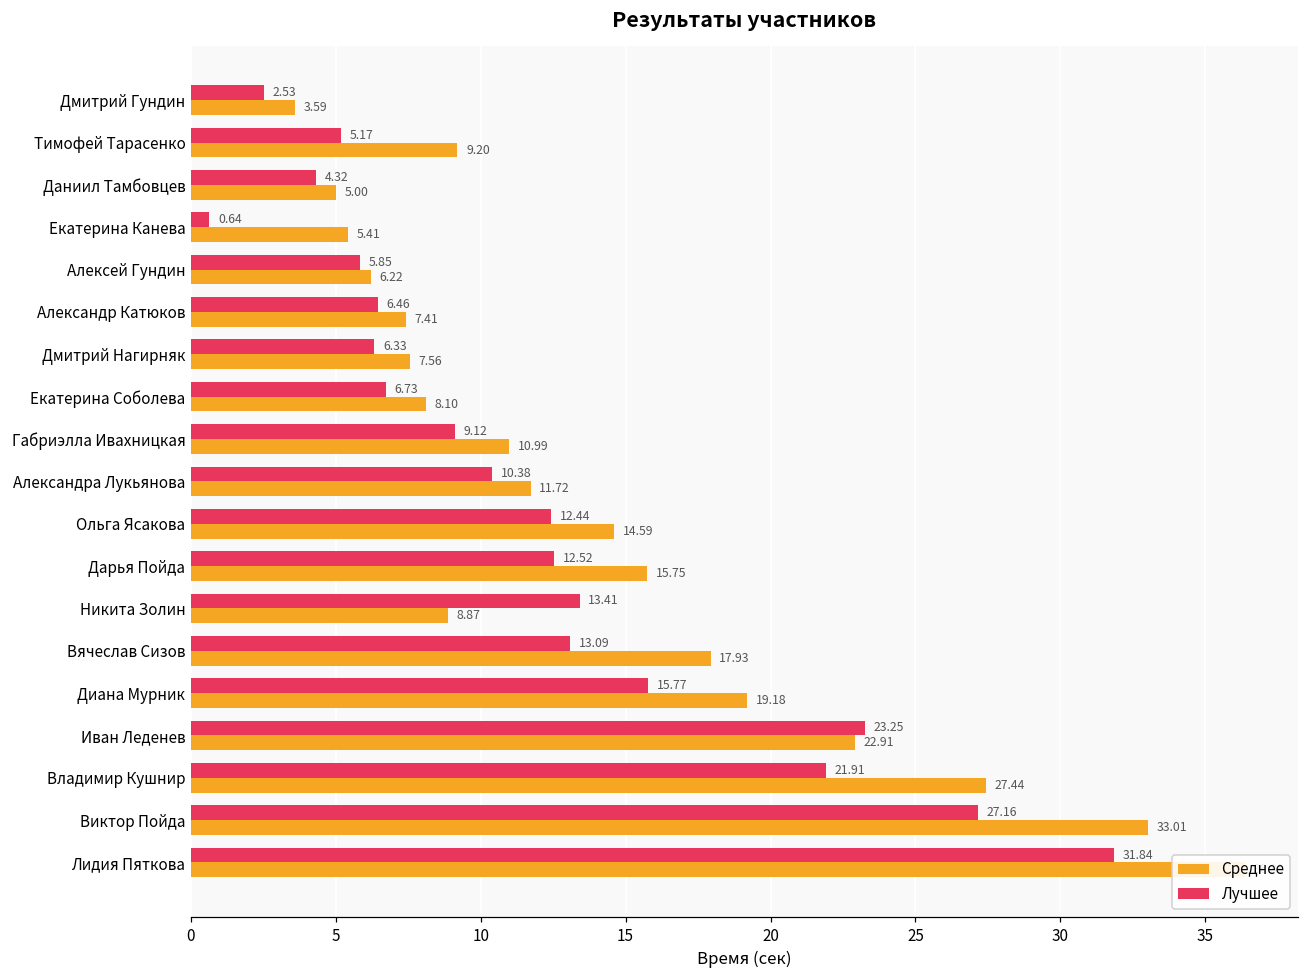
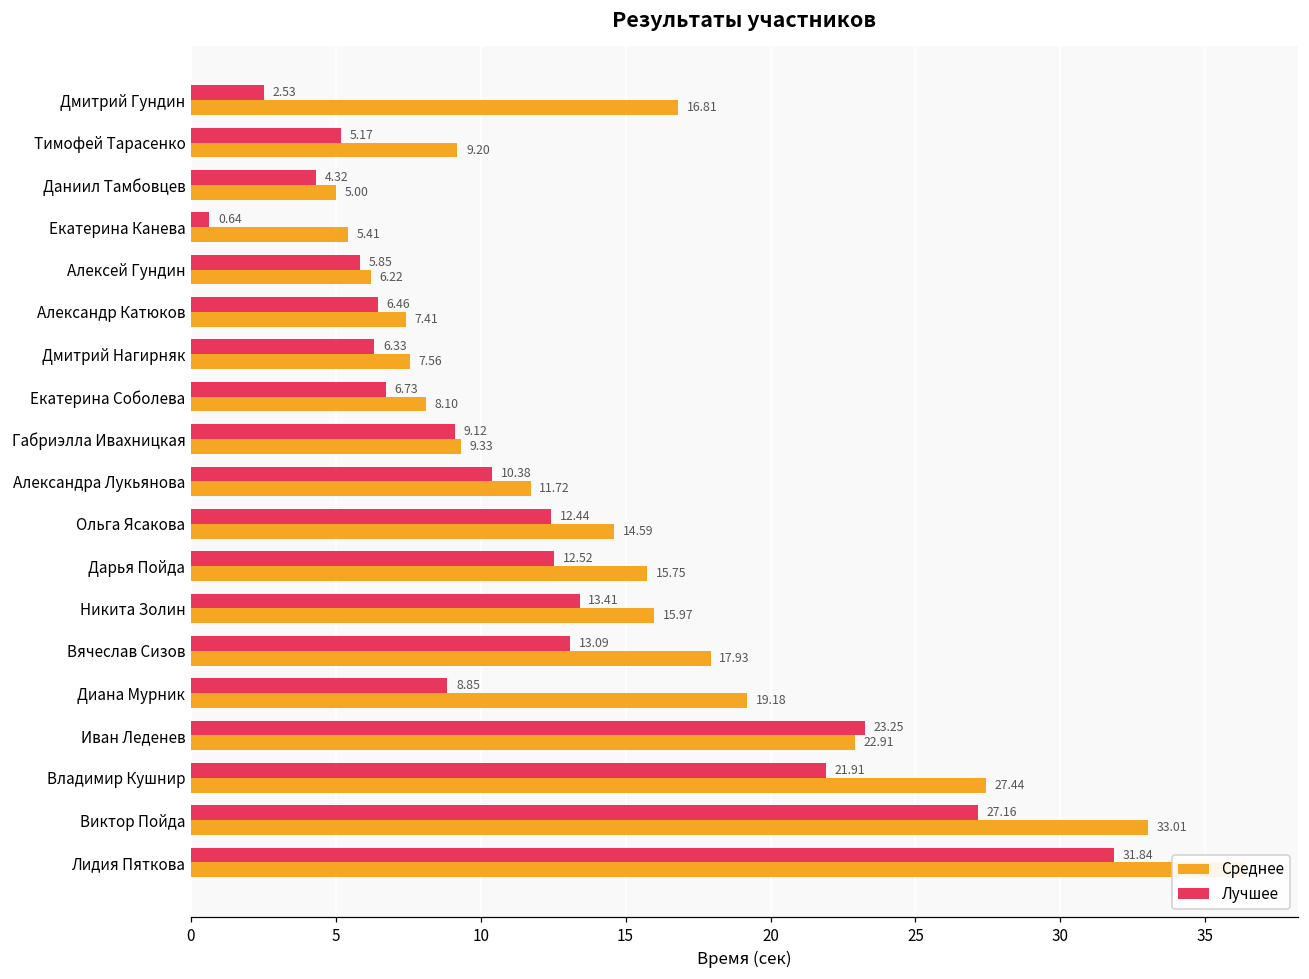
  {
    "Среднее": {
-     "Дмитрий Гундин": 3.59,
+     "Дмитрий Гундин": 16.81,
      "Тимофей Тарасенко": 9.20,
      "Даниил Тамбовцев": 5.00,
      "Екатерина Канева": 5.41,
      "Алексей Гундин": 6.22,
      "Александр Катюков": 7.41,
      "Дмитрий Нагирняк": 7.56,
      "Екатерина Соболева": 8.10,
-     "Габриэлла Ивахницкая": 10.99,
+     "Габриэлла Ивахницкая": 9.33,
      "Александра Лукьянова": 11.72,
      "Ольга Ясакова": 14.59,
      "Дарья Пойда": 15.75,
-     "Никита Золин": 8.87,
+     "Никита Золин": 15.97,
      "Вячеслав Сизов": 17.93,
      "Диана Мурник": 19.18,
      "Иван Леденев": 22.91,
      "Владимир Кушнир": 27.44,
      "Виктор Пойда": 33.01
    },
    "Лучшее": {
      "Дмитрий Гундин": 2.53,
      "Тимофей Тарасенко": 5.17,
      "Даниил Тамбовцев": 4.32,
      "Екатерина Канева": 0.64,
      "Алексей Гундин": 5.85,
      "Александр Катюков": 6.46,
      "Дмитрий Нагирняк": 6.33,
      "Екатерина Соболева": 6.73,
      "Габриэлла Ивахницкая": 9.12,
      "Александра Лукьянова": 10.38,
      "Ольга Ясакова": 12.44,
      "Дарья Пойда": 12.52,
      "Никита Золин": 13.41,
      "Вячеслав Сизов": 13.09,
-     "Диана Мурник": 15.77,
+     "Диана Мурник": 8.85,
      "Иван Леденев": 23.25,
      "Владимир Кушнир": 21.91,
      "Виктор Пойда": 27.16,
      "Лидия Пяткова": 31.84
    }
  }
